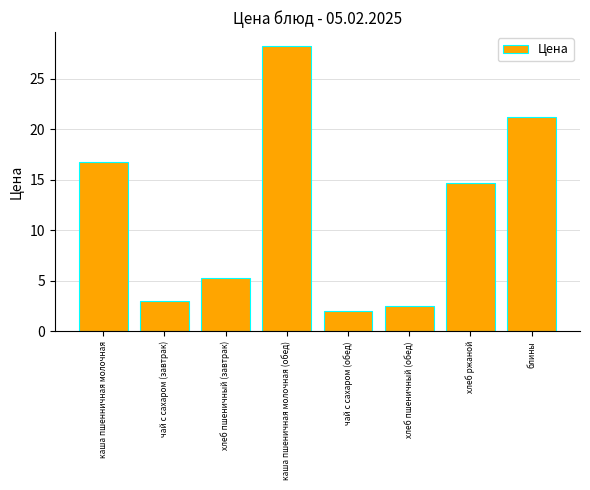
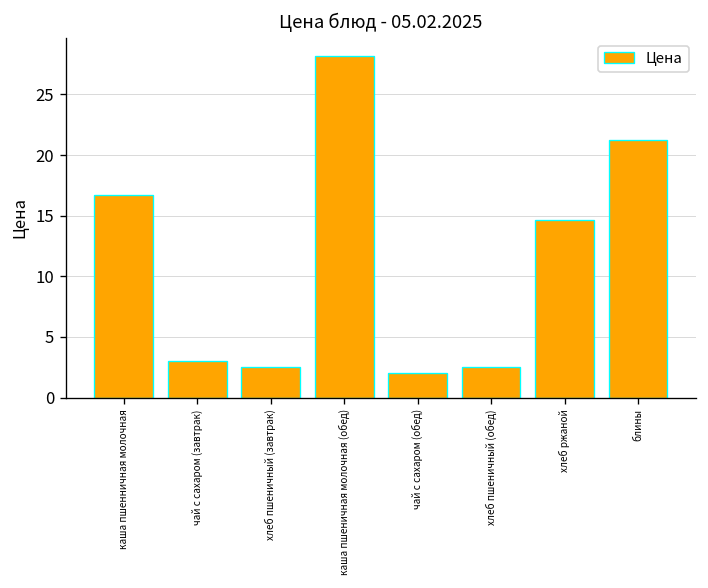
  {
    "каша пшенничная молочная": 16.7,
    "чай с сахаром (завтрак)": 3.0,
-   "хлеб пшеничный (завтрак)": 5.2,
+   "хлеб пшеничный (завтрак)": 2.5,
    "каша пшеничная молочная (обед)": 28.2,
    "чай с сахаром (обед)": 2.0,
    "хлеб пшеничный (обед)": 2.5,
    "хлеб ржаной": 14.7,
    "блины": 21.2
  }
